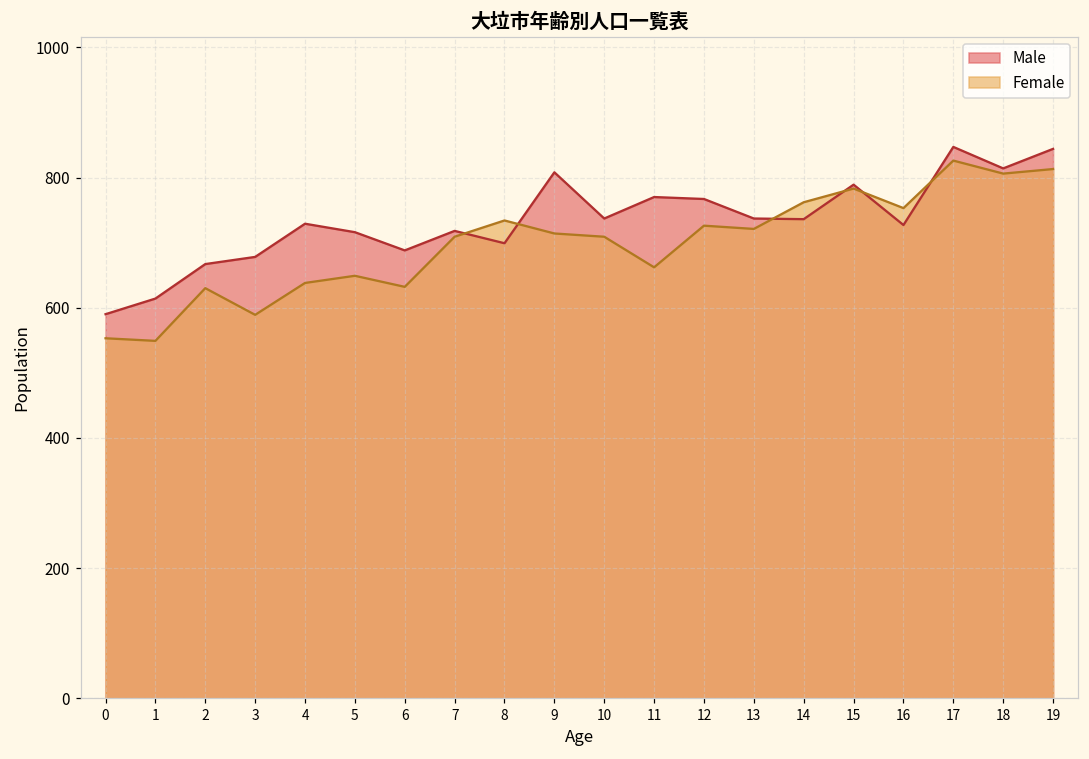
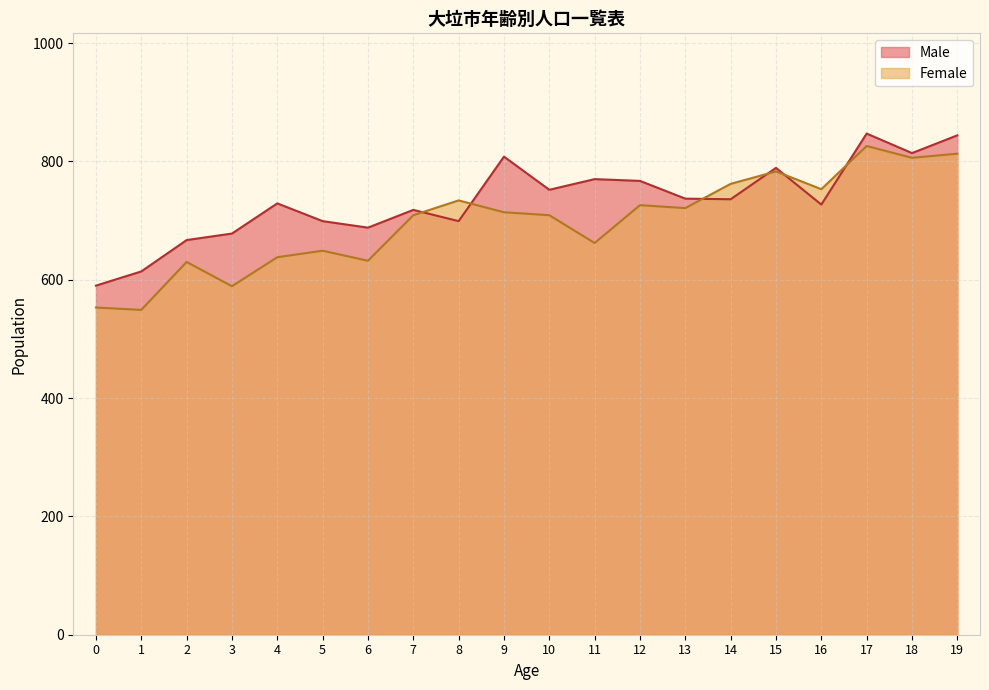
  {
    "Male": {
      "0": 590,
      "1": 610,
      "2": 670,
      "3": 680,
      "4": 730,
-     "5": 720,
+     "5": 700,
      "6": 690,
      "7": 720,
      "8": 700,
      "9": 810,
-     "10": 740,
+     "10": 750,
      "11": 770,
      "12": 770,
      "13": 740,
      "14": 740,
      "15": 790,
      "16": 730,
      "17": 850,
      "18": 810,
      "19": 840
    },
    "Female": {
      "0": 550,
      "1": 550,
      "2": 630,
      "3": 590,
      "4": 640,
      "5": 650,
      "6": 630,
      "7": 710,
      "8": 730,
      "9": 710,
      "10": 710,
      "11": 660,
      "12": 730,
      "13": 720,
      "14": 760,
      "15": 780,
      "16": 750,
      "17": 830,
      "18": 810,
      "19": 810
    }
  }
